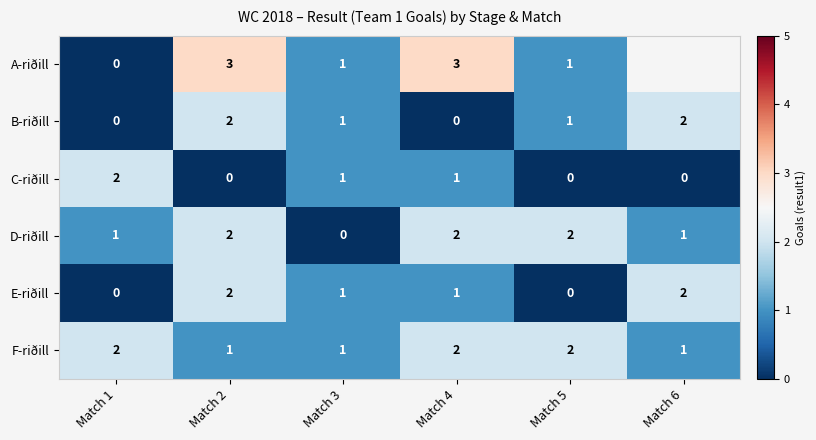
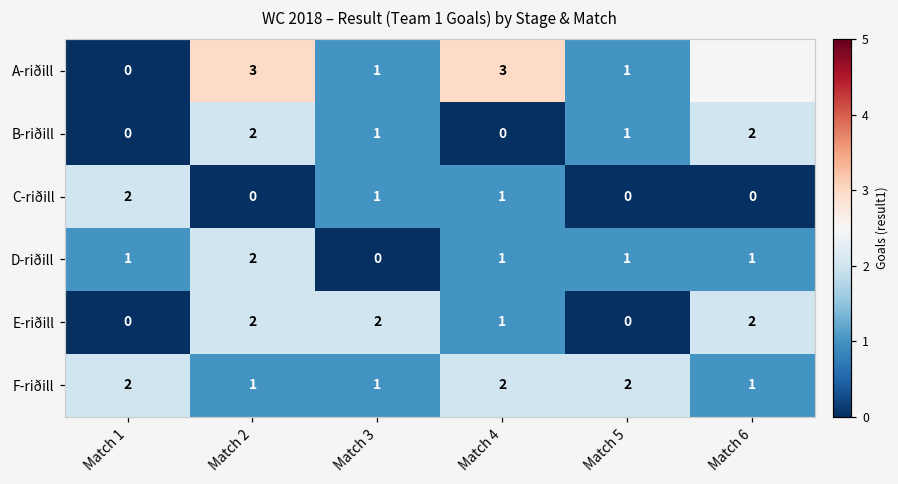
  {
    "A-riðill": {
      "Match 1": 0,
      "Match 2": 3,
      "Match 3": 1,
      "Match 4": 3,
      "Match 5": 1
    },
    "B-riðill": {
      "Match 1": 0,
      "Match 2": 2,
      "Match 3": 1,
      "Match 4": 0,
      "Match 5": 1,
      "Match 6": 2
    },
    "C-riðill": {
      "Match 1": 2,
      "Match 2": 0,
      "Match 3": 1,
      "Match 4": 1,
      "Match 5": 0,
      "Match 6": 0
    },
    "D-riðill": {
      "Match 1": 1,
      "Match 2": 2,
      "Match 3": 0,
-     "Match 4": 2,
-     "Match 5": 2,
+     "Match 4": 1,
+     "Match 5": 1,
      "Match 6": 1
    },
    "E-riðill": {
      "Match 1": 0,
      "Match 2": 2,
-     "Match 3": 1,
+     "Match 3": 2,
      "Match 4": 1,
      "Match 5": 0,
      "Match 6": 2
    },
    "F-riðill": {
      "Match 1": 2,
      "Match 2": 1,
      "Match 3": 1,
      "Match 4": 2,
      "Match 5": 2,
      "Match 6": 1
    }
  }
